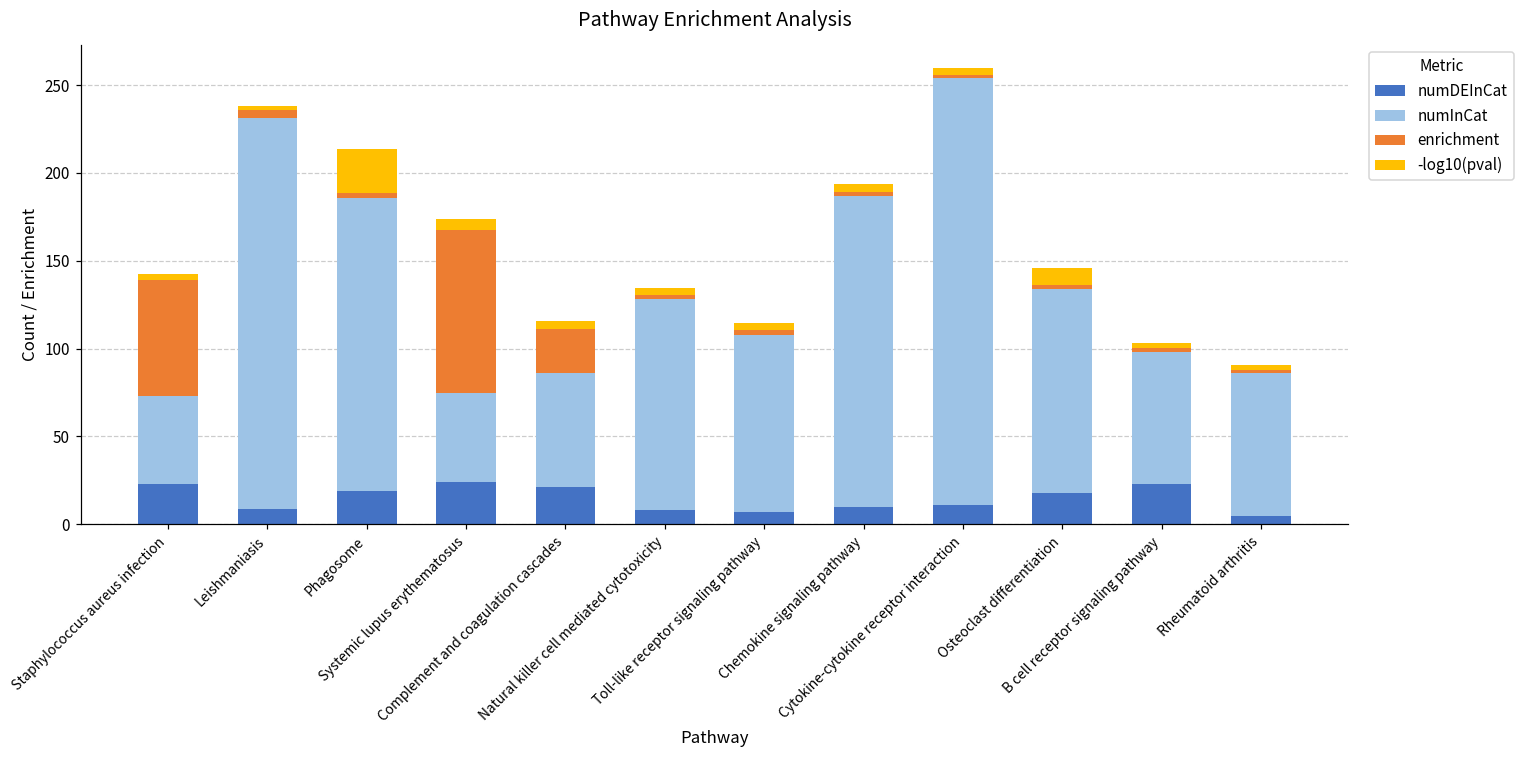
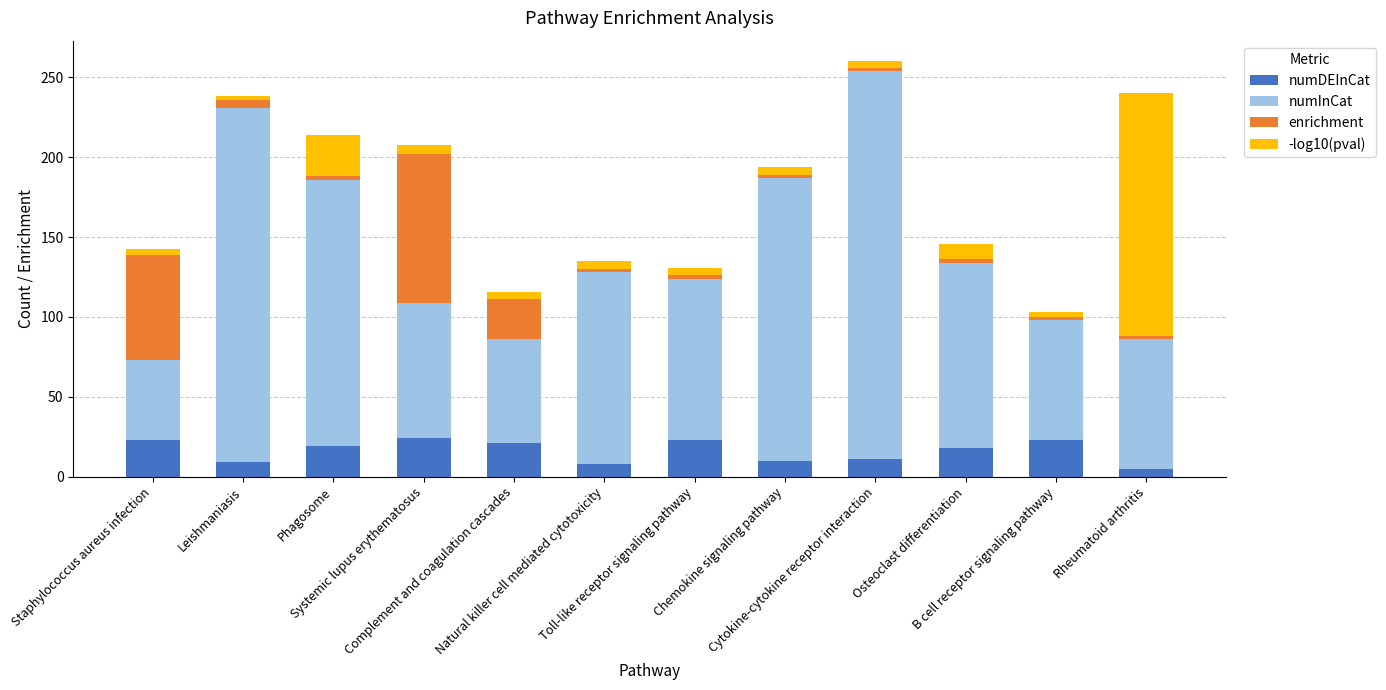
  {
    "numDEInCat": {
      "Staphylococcus aureus infection": 23,
      "Leishmaniasis": 9,
      "Phagosome": 19,
      "Systemic lupus erythematosus": 24,
      "Complement and coagulation cascades": 21,
      "Natural killer cell mediated cytotoxicity": 8,
-     "Toll-like receptor signaling pathway": 7,
+     "Toll-like receptor signaling pathway": 23,
      "Chemokine signaling pathway": 10,
      "Cytokine-cytokine receptor interaction": 11,
      "Osteoclast differentiation": 18,
      "B cell receptor signaling pathway": 23,
      "Rheumatoid arthritis": 5
    },
    "numInCat": {
      "Staphylococcus aureus infection": 50,
      "Leishmaniasis": 222,
      "Phagosome": 167,
-     "Systemic lupus erythematosus": 51,
+     "Systemic lupus erythematosus": 85,
      "Complement and coagulation cascades": 65,
      "Natural killer cell mediated cytotoxicity": 120,
      "Toll-like receptor signaling pathway": 101,
      "Chemokine signaling pathway": 177,
      "Cytokine-cytokine receptor interaction": 243,
      "Osteoclast differentiation": 116,
      "B cell receptor signaling pathway": 75,
      "Rheumatoid arthritis": 81
    },
    "enrichment": {
      "Staphylococcus aureus infection": 66,
      "Leishmaniasis": 5,
      "Phagosome": 2,
      "Systemic lupus erythematosus": 93,
      "Complement and coagulation cascades": 25,
      "Natural killer cell mediated cytotoxicity": 2,
      "Toll-like receptor signaling pathway": 2,
      "Chemokine signaling pathway": 2,
      "Osteoclast differentiation": 2,
      "B cell receptor signaling pathway": 2,
      "Rheumatoid arthritis": 2
    },
    "-log10(pval)": {
      "Staphylococcus aureus infection": 4,
      "Leishmaniasis": 3,
      "Phagosome": 25,
      "Systemic lupus erythematosus": 6,
      "Complement and coagulation cascades": 5,
      "Natural killer cell mediated cytotoxicity": 4,
      "Toll-like receptor signaling pathway": 4,
      "Chemokine signaling pathway": 5,
      "Cytokine-cytokine receptor interaction": 4,
      "Osteoclast differentiation": 10,
      "B cell receptor signaling pathway": 3,
-     "Rheumatoid arthritis": 3
+     "Rheumatoid arthritis": 152
    }
  }
